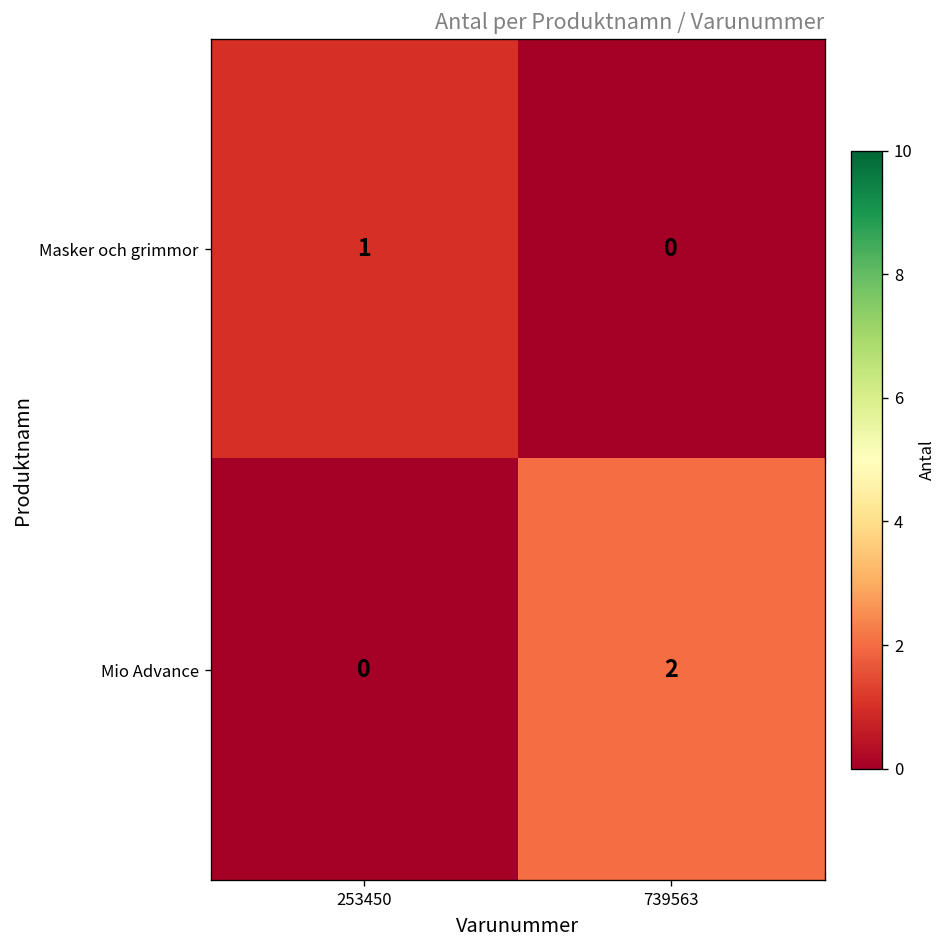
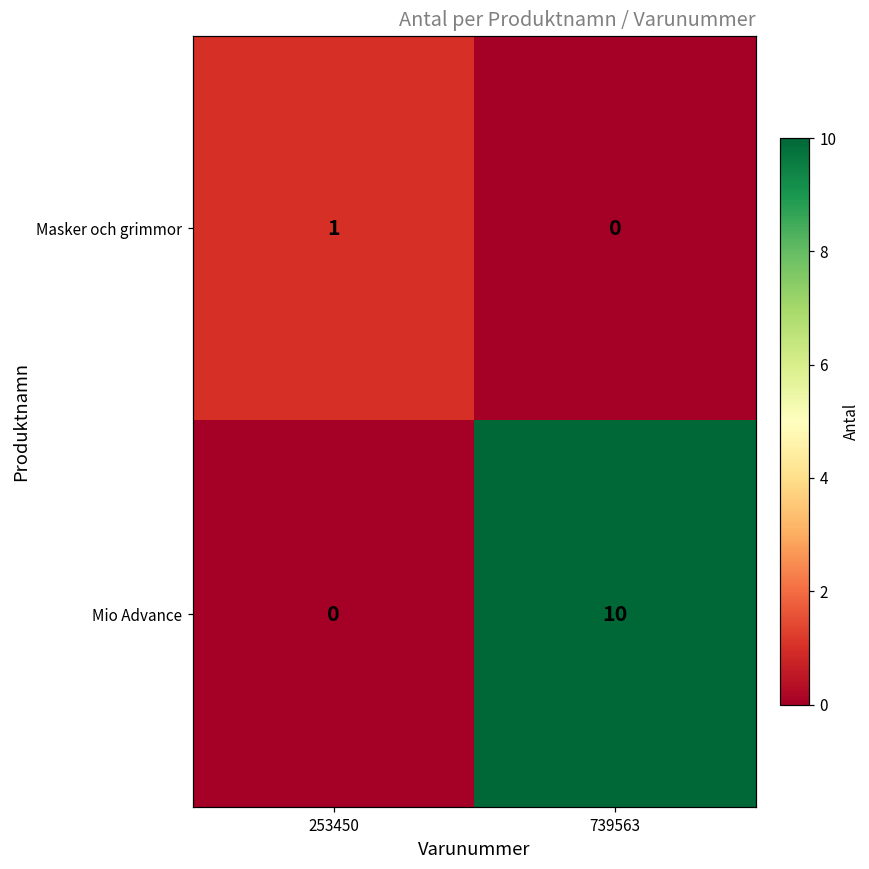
  {
    "Masker och grimmor": {
      "253450": 1,
      "739563": 0
    },
    "Mio Advance": {
      "253450": 0,
-     "739563": 2
+     "739563": 10
    }
  }
